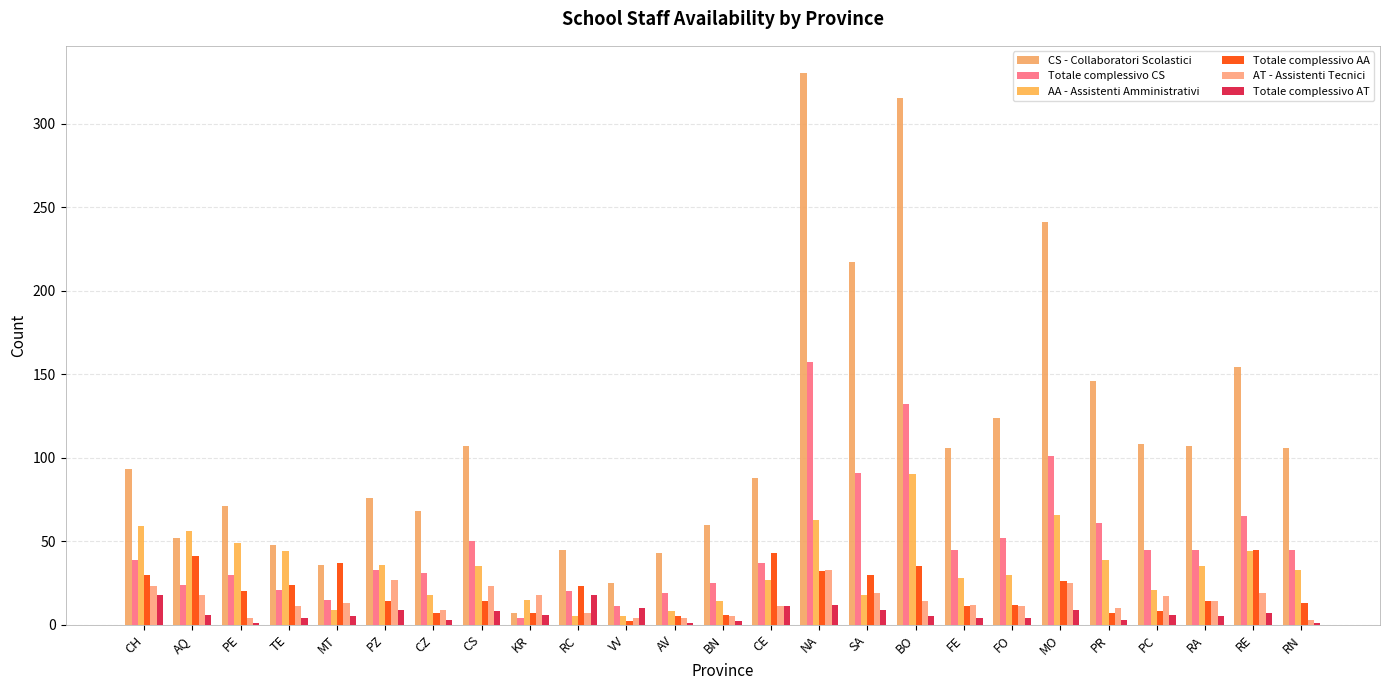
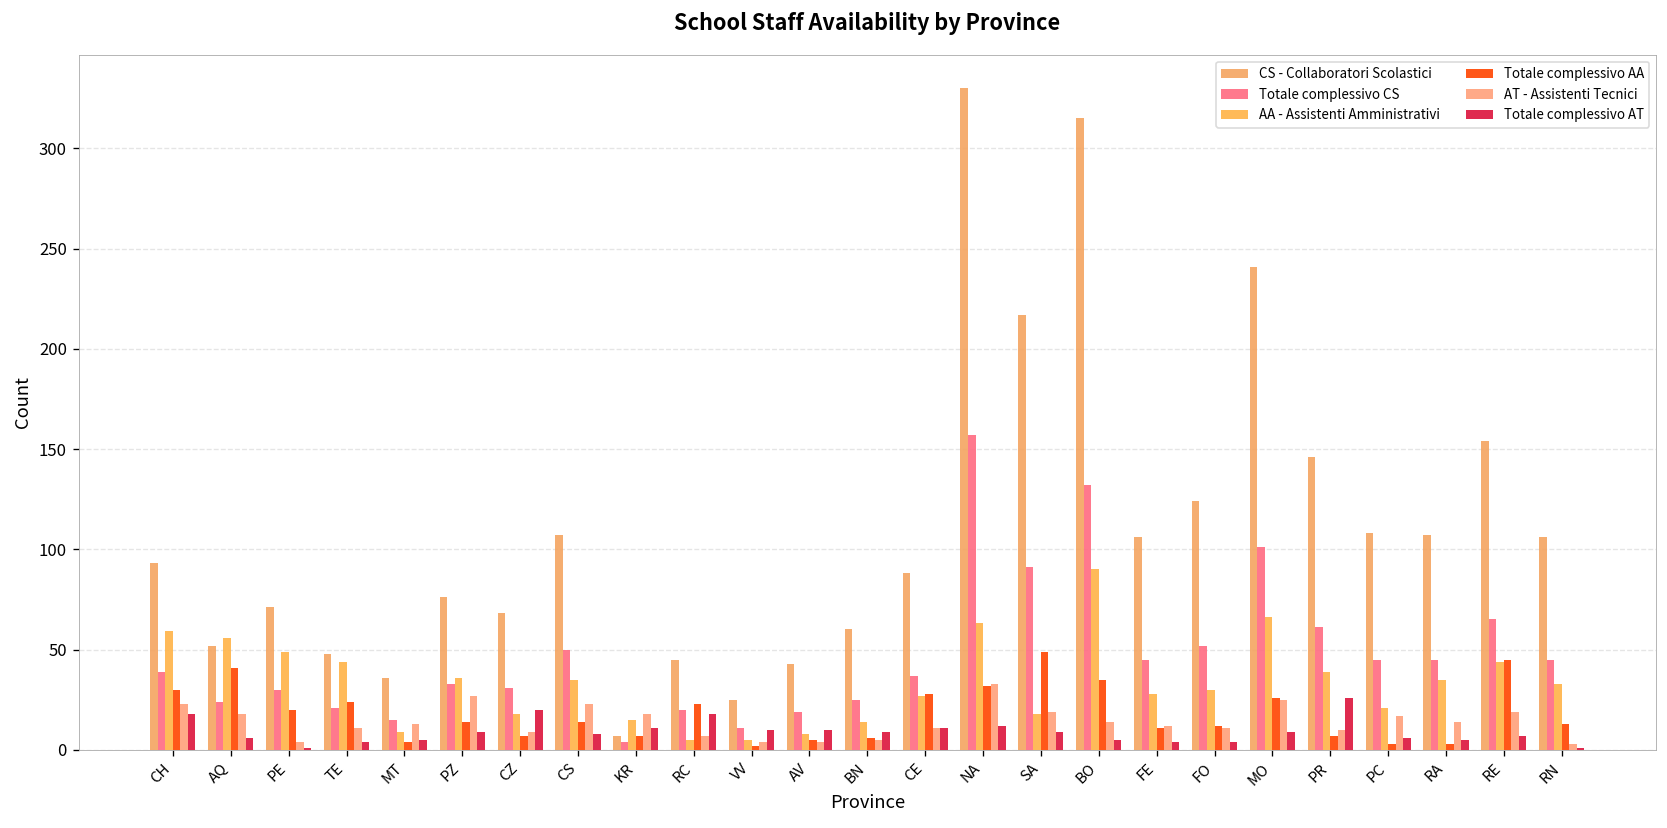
  {
    "Totale complessivo AA": {
      "CH": 30,
      "AQ": 41,
      "PE": 20,
      "TE": 24,
-     "MT": 37,
+     "MT": 4,
      "PZ": 14,
      "CZ": 7,
      "CS": 14,
      "KR": 7,
      "RC": 23,
      "VV": 2,
      "AV": 5,
      "BN": 6,
-     "CE": 43,
+     "CE": 28,
      "NA": 32,
-     "SA": 30,
+     "SA": 49,
      "BO": 35,
      "FE": 11,
      "FO": 12,
      "MO": 26,
      "PR": 7,
-     "PC": 8,
-     "RA": 14,
+     "PC": 3,
+     "RA": 3,
      "RE": 45,
      "RN": 13
    },
    "Totale complessivo AT": {
      "CH": 18,
      "AQ": 6,
      "TE": 4,
      "MT": 5,
      "PZ": 9,
-     "CZ": 3,
+     "CZ": 20,
      "CS": 8,
-     "KR": 6,
+     "KR": 11,
      "RC": 18,
      "VV": 10,
-     "AV": 1,
-     "BN": 2,
+     "AV": 10,
+     "BN": 9,
      "CE": 11,
      "NA": 12,
      "SA": 9,
      "BO": 5,
      "FE": 4,
      "FO": 4,
      "MO": 9,
-     "PR": 3,
+     "PR": 26,
      "PC": 6,
      "RA": 5,
      "RE": 7
    }
  }
